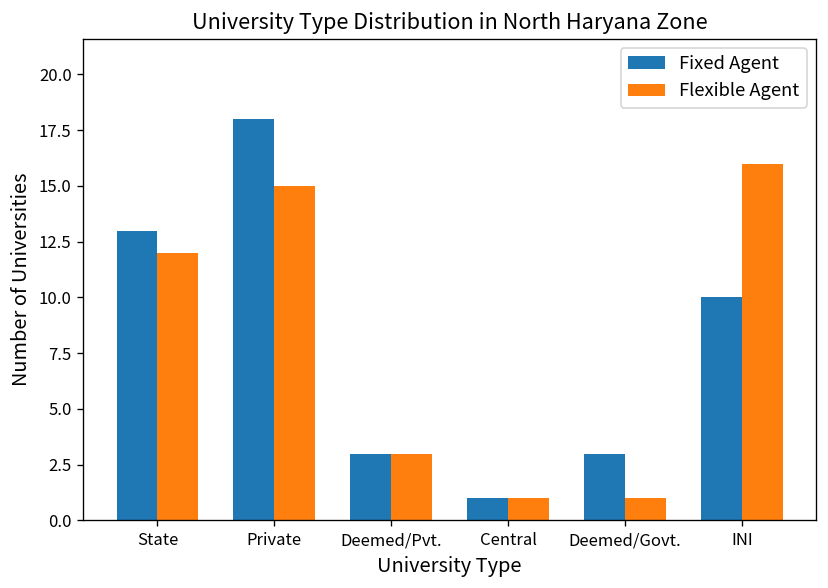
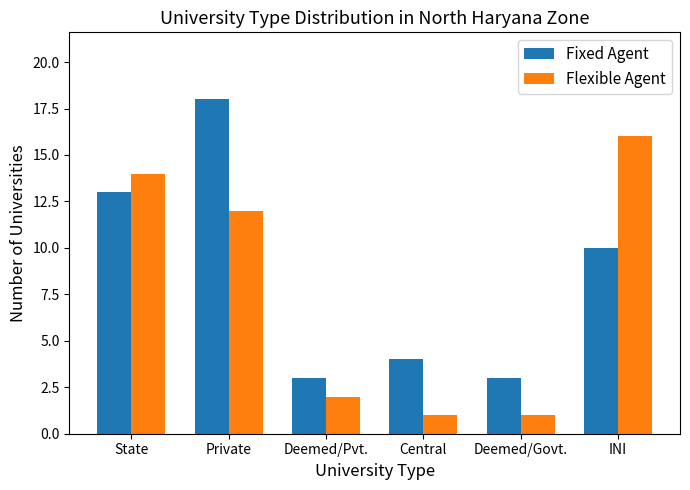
  {
    "Fixed Agent": {
      "State": 13,
      "Private": 18,
      "Deemed/Pvt.": 3,
-     "Central": 1,
+     "Central": 4,
      "Deemed/Govt.": 3,
      "INI": 10
    },
    "Flexible Agent": {
-     "State": 12,
-     "Private": 15,
-     "Deemed/Pvt.": 3,
+     "State": 14,
+     "Private": 12,
+     "Deemed/Pvt.": 2,
      "Central": 1,
      "Deemed/Govt.": 1,
      "INI": 16
    }
  }
